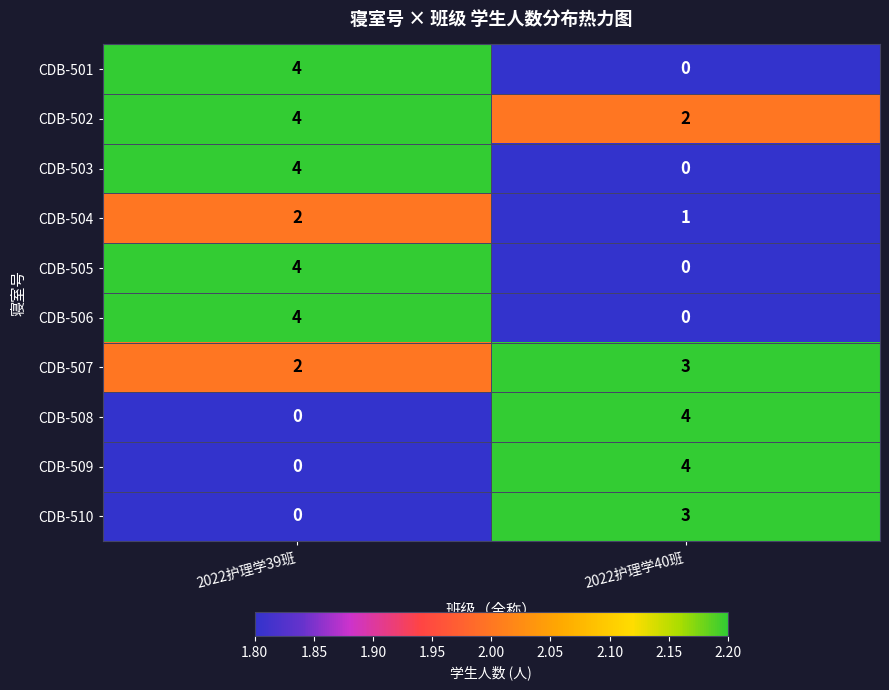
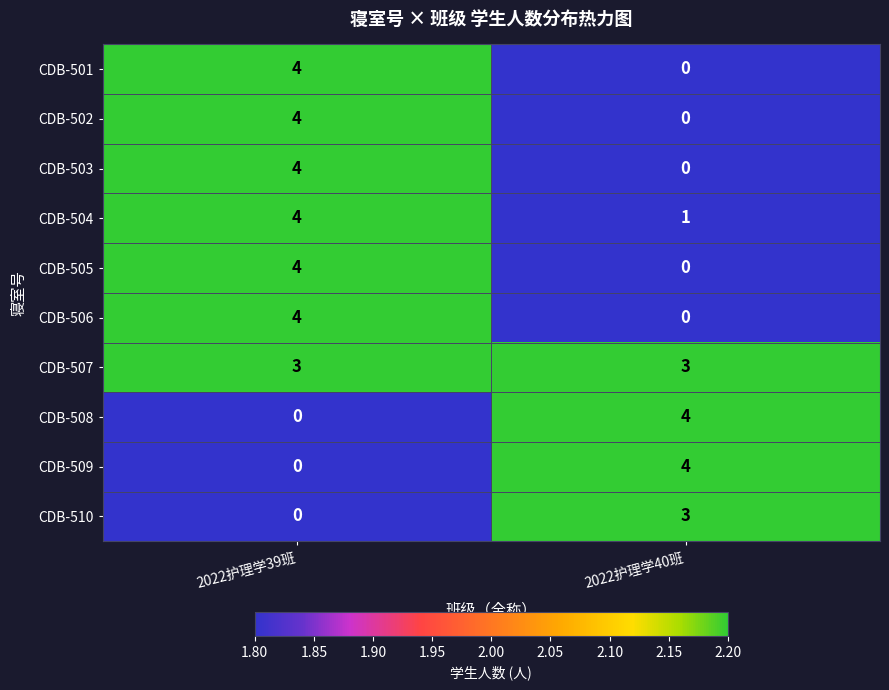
  {
    "CDB-501": {
      "2022护理学39班": 4,
      "2022护理学40班": 0
    },
    "CDB-502": {
      "2022护理学39班": 4,
-     "2022护理学40班": 2
+     "2022护理学40班": 0
    },
    "CDB-503": {
      "2022护理学39班": 4,
      "2022护理学40班": 0
    },
    "CDB-504": {
-     "2022护理学39班": 2,
+     "2022护理学39班": 4,
      "2022护理学40班": 1
    },
    "CDB-505": {
      "2022护理学39班": 4,
      "2022护理学40班": 0
    },
    "CDB-506": {
      "2022护理学39班": 4,
      "2022护理学40班": 0
    },
    "CDB-507": {
-     "2022护理学39班": 2,
+     "2022护理学39班": 3,
      "2022护理学40班": 3
    },
    "CDB-508": {
      "2022护理学39班": 0,
      "2022护理学40班": 4
    },
    "CDB-509": {
      "2022护理学39班": 0,
      "2022护理学40班": 4
    },
    "CDB-510": {
      "2022护理学39班": 0,
      "2022护理学40班": 3
    }
  }
